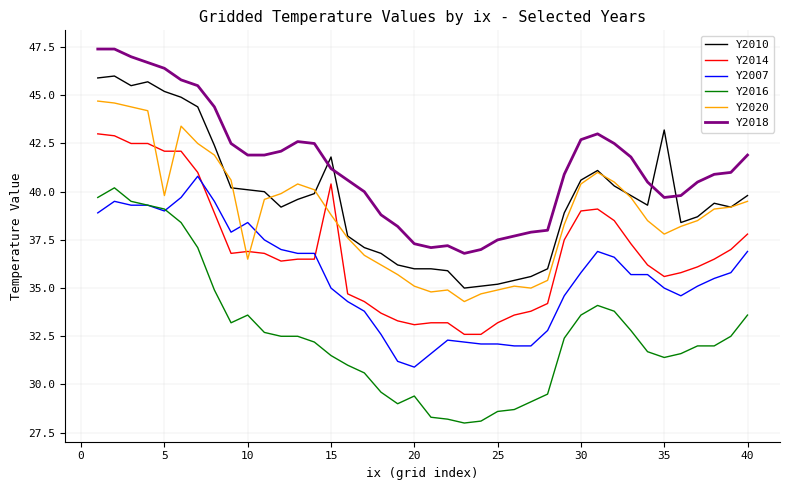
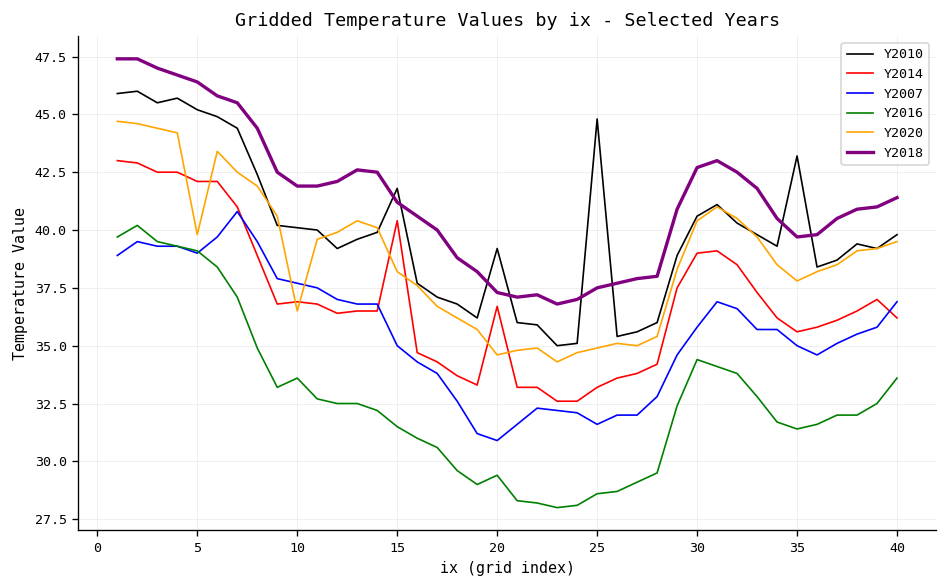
  {
    "Y2010": {
      "5": 45.2,
      "10": 40.1,
      "15": 41.8,
-     "20": 36.0,
-     "25": 35.2,
+     "20": 39.2,
+     "25": 44.8,
      "30": 40.6,
      "35": 43.2,
      "40": 39.8
    },
    "Y2014": {
      "5": 42.1,
      "10": 36.9,
      "15": 40.4,
-     "20": 33.1,
+     "20": 36.7,
      "25": 33.2,
      "30": 39.0,
      "35": 35.6,
-     "40": 37.8
+     "40": 36.2
    },
    "Y2007": {
-     "10": 38.4,
+     "10": 37.7,
      "15": 35.0,
      "20": 30.9,
-     "25": 32.1,
+     "25": 31.6,
      "30": 35.8,
      "35": 35.0,
      "40": 36.9
    },
    "Y2016": {
      "10": 33.6,
      "15": 31.5,
      "20": 29.4,
      "25": 28.6,
-     "30": 33.6,
+     "30": 34.4,
      "35": 31.4,
      "40": 33.6
    },
    "Y2020": {
      "5": 39.8,
      "10": 36.5,
-     "15": 38.8,
-     "20": 35.1,
+     "15": 38.2,
+     "20": 34.6,
      "25": 34.9,
      "30": 40.4,
      "35": 37.8,
      "40": 39.5
    },
    "Y2018": {
      "5": 46.4,
      "10": 41.9,
      "15": 41.2,
      "20": 37.3,
      "25": 37.5,
      "30": 42.7,
      "35": 39.7,
-     "40": 41.9
+     "40": 41.4
    }
  }
